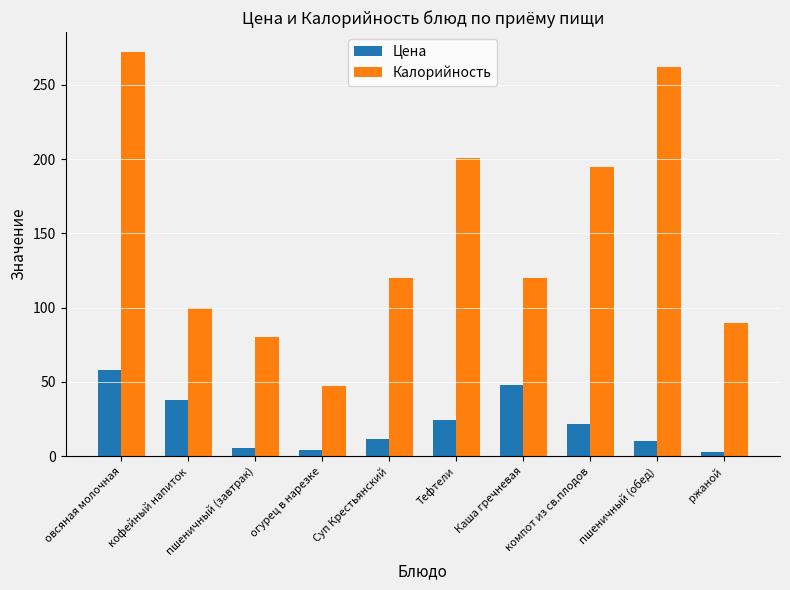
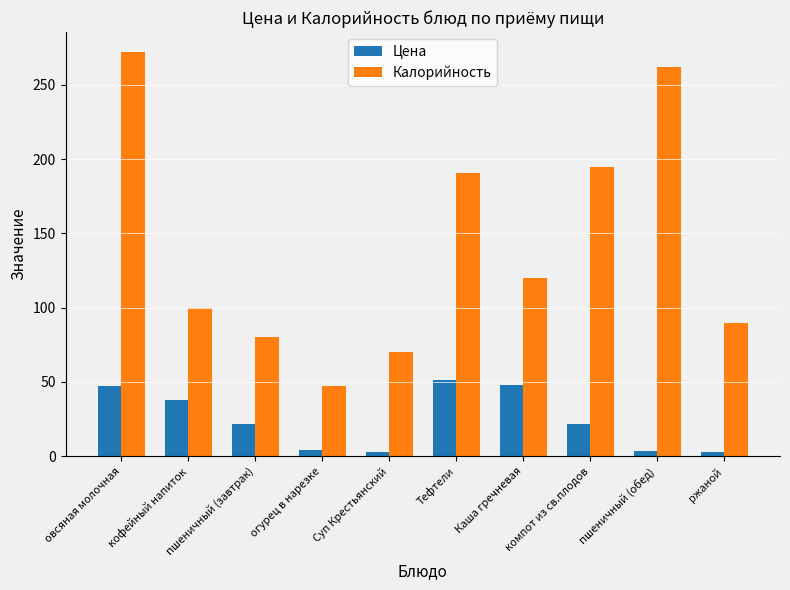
  {
    "Цена": {
-     "овсяная молочная": 58,
+     "овсяная молочная": 47,
      "кофейный напиток": 38,
-     "пшеничный (завтрак)": 5,
+     "пшеничный (завтрак)": 22,
      "огурец в нарезке": 4,
-     "Суп Крестьянский": 12,
-     "Тефтели": 24,
+     "Суп Крестьянский": 3,
+     "Тефтели": 51,
      "Каша гречневая": 48,
      "компот из св.плодов": 22,
-     "пшеничный (обед)": 10,
+     "пшеничный (обед)": 3,
      "ржаной": 3
    },
    "Калорийность": {
      "овсяная молочная": 272,
      "кофейный напиток": 100,
      "пшеничный (завтрак)": 80,
      "огурец в нарезке": 47,
-     "Суп Крестьянский": 120,
-     "Тефтели": 201,
+     "Суп Крестьянский": 70,
+     "Тефтели": 191,
      "Каша гречневая": 120,
      "компот из св.плодов": 195,
      "пшеничный (обед)": 262,
      "ржаной": 90
    }
  }
